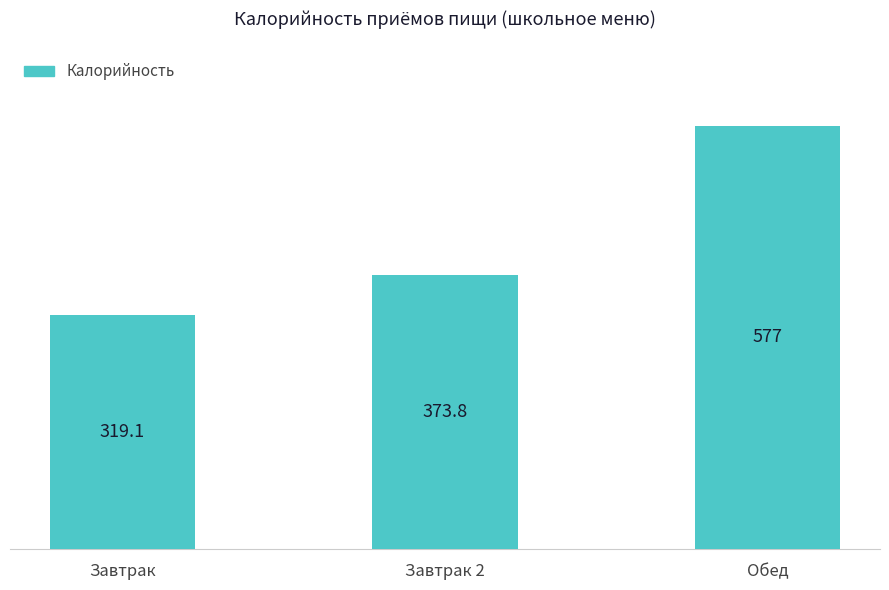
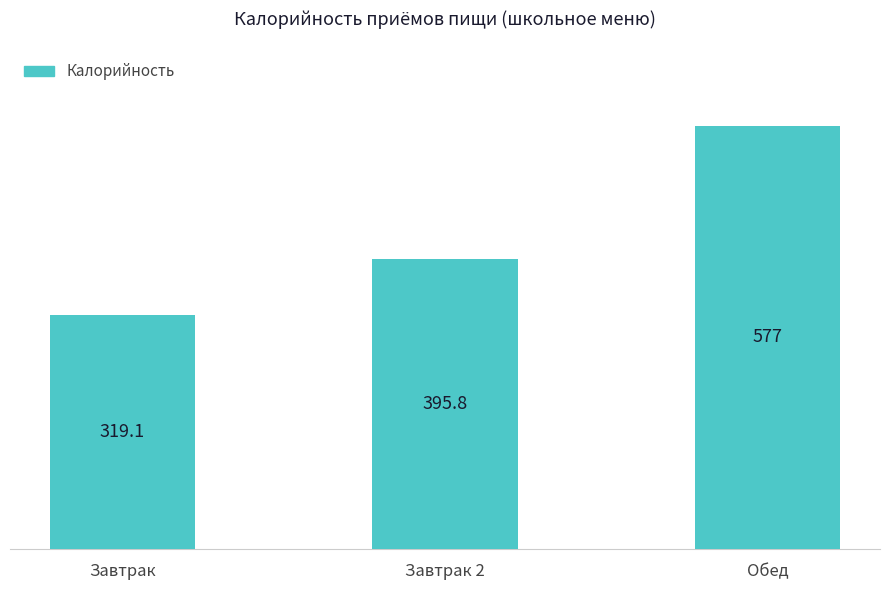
  {
    "Завтрак": 319.1,
-   "Завтрак 2": 373.8,
+   "Завтрак 2": 395.8,
    "Обед": 577
  }
